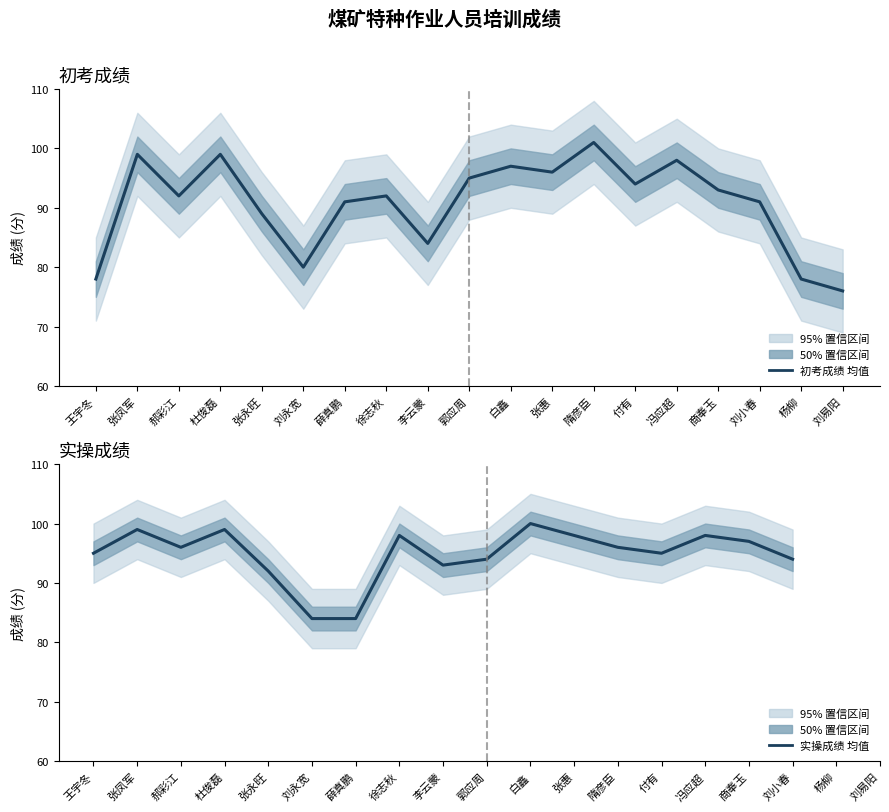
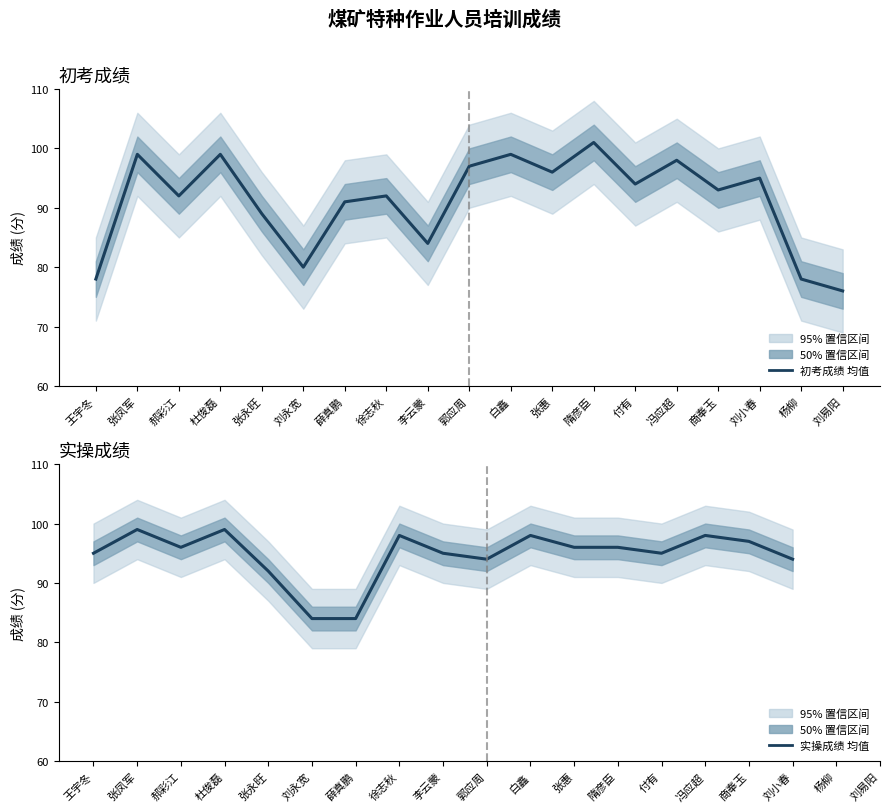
  {
    "初考成绩": {
      "初考成绩 均值": {
        "王宇冬": 78,
        "张凤军": 99,
        "郝彩江": 92,
        "杜俊磊": 99,
        "张永旺": 89,
        "刘永宽": 80,
        "薛真鹏": 91,
        "徐志秋": 92,
        "李云蒙": 84,
-       "郭应周": 95,
-       "白鑫": 97,
+       "郭应周": 97,
+       "白鑫": 99,
        "张惠": 96,
        "隋彦臣": 101,
        "付有": 94,
        "冯应超": 98,
        "商奉玉": 93,
-       "刘小春": 91,
+       "刘小春": 95,
        "杨柳": 78,
        "刘易阳": 76
      }
    },
    "实操成绩": {
      "实操成绩 均值": {
        "王宇冬": 95,
        "张凤军": 99,
        "郝彩江": 96,
        "杜俊磊": 99,
        "张永旺": 92,
        "刘永宽": 84,
        "薛真鹏": 84,
        "徐志秋": 98,
-       "李云蒙": 93,
+       "李云蒙": 95,
        "郭应周": 94,
-       "白鑫": 100,
-       "张惠": 98,
+       "白鑫": 98,
+       "张惠": 96,
        "隋彦臣": 96,
        "付有": 95,
        "冯应超": 98,
        "商奉玉": 97,
        "刘小春": 94
      }
    }
  }
